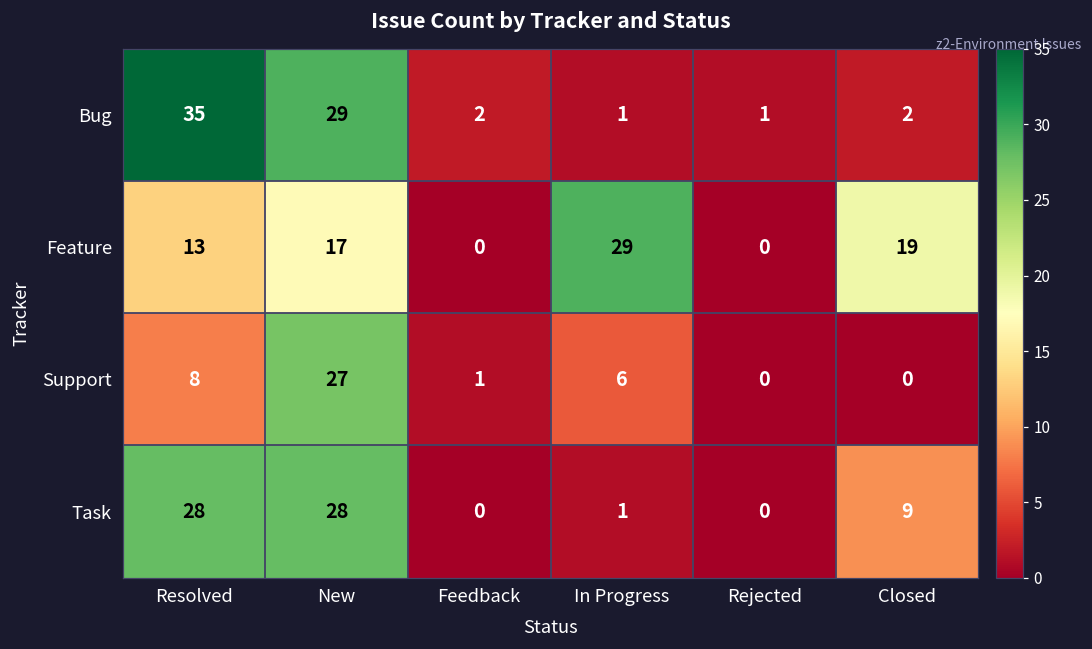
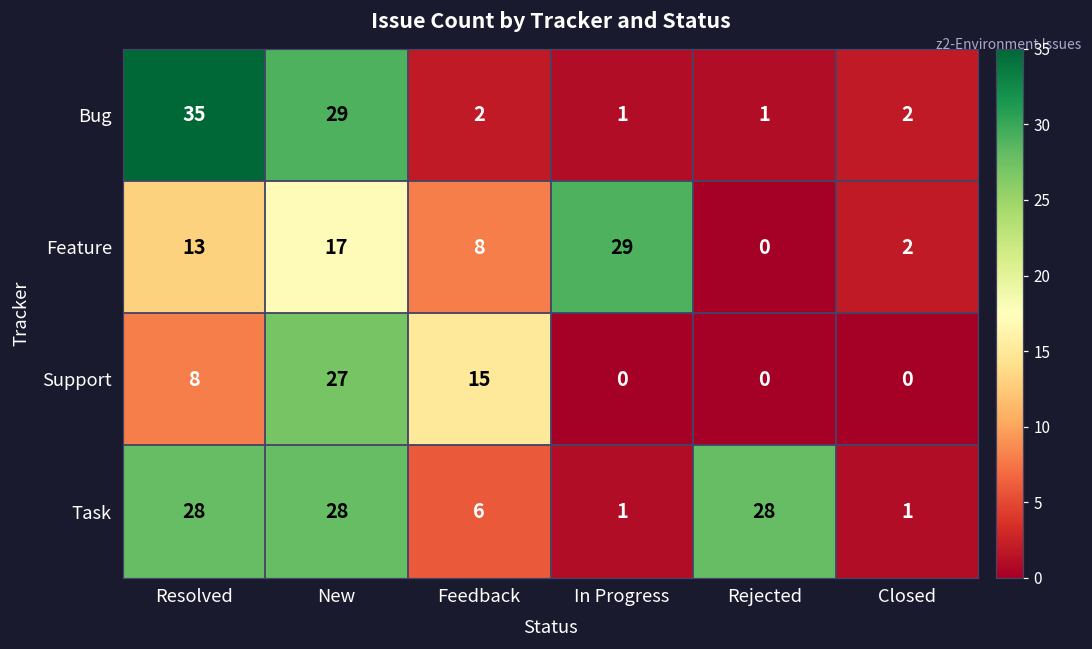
  {
    "Bug": {
      "Resolved": 35,
      "New": 29,
      "Feedback": 2,
      "In Progress": 1,
      "Rejected": 1,
      "Closed": 2
    },
    "Feature": {
      "Resolved": 13,
      "New": 17,
-     "Feedback": 0,
+     "Feedback": 8,
      "In Progress": 29,
      "Rejected": 0,
-     "Closed": 19
+     "Closed": 2
    },
    "Support": {
      "Resolved": 8,
      "New": 27,
-     "Feedback": 1,
-     "In Progress": 6,
+     "Feedback": 15,
+     "In Progress": 0,
      "Rejected": 0,
      "Closed": 0
    },
    "Task": {
      "Resolved": 28,
      "New": 28,
-     "Feedback": 0,
+     "Feedback": 6,
      "In Progress": 1,
-     "Rejected": 0,
-     "Closed": 9
+     "Rejected": 28,
+     "Closed": 1
    }
  }
